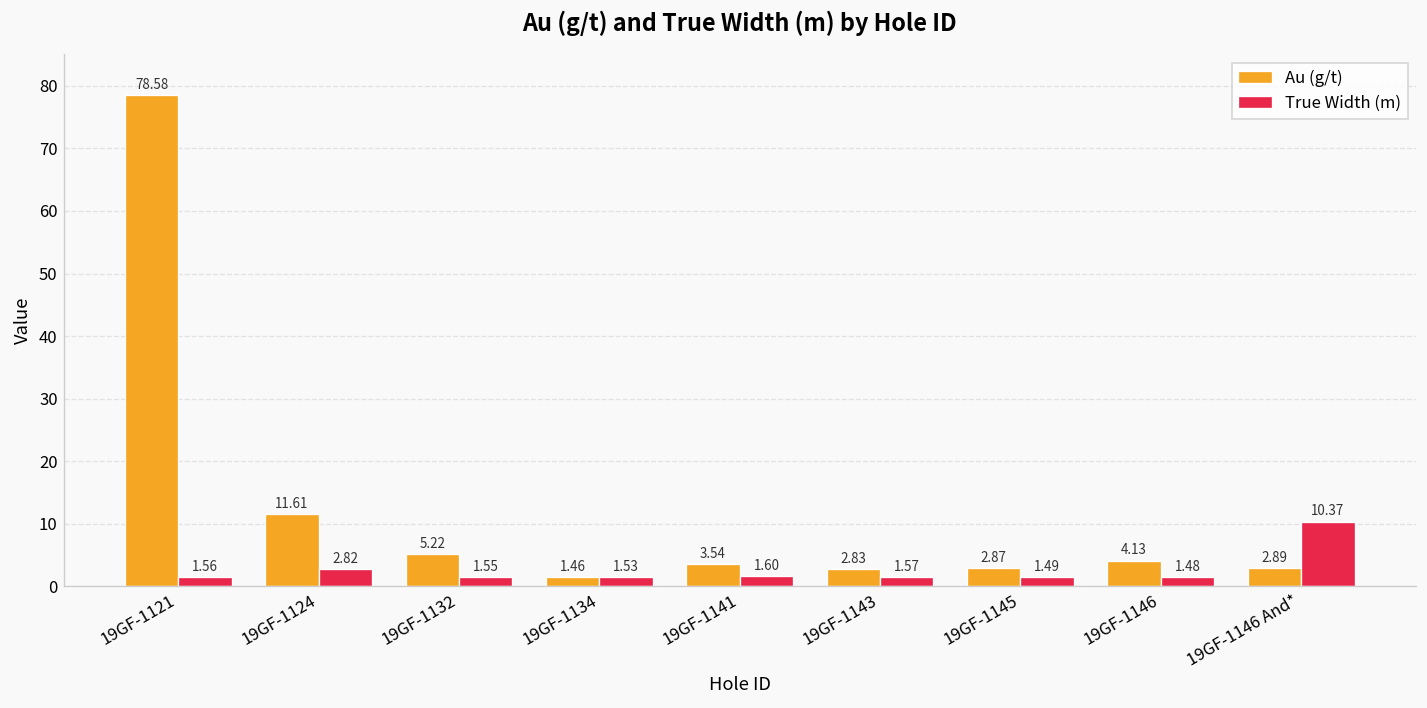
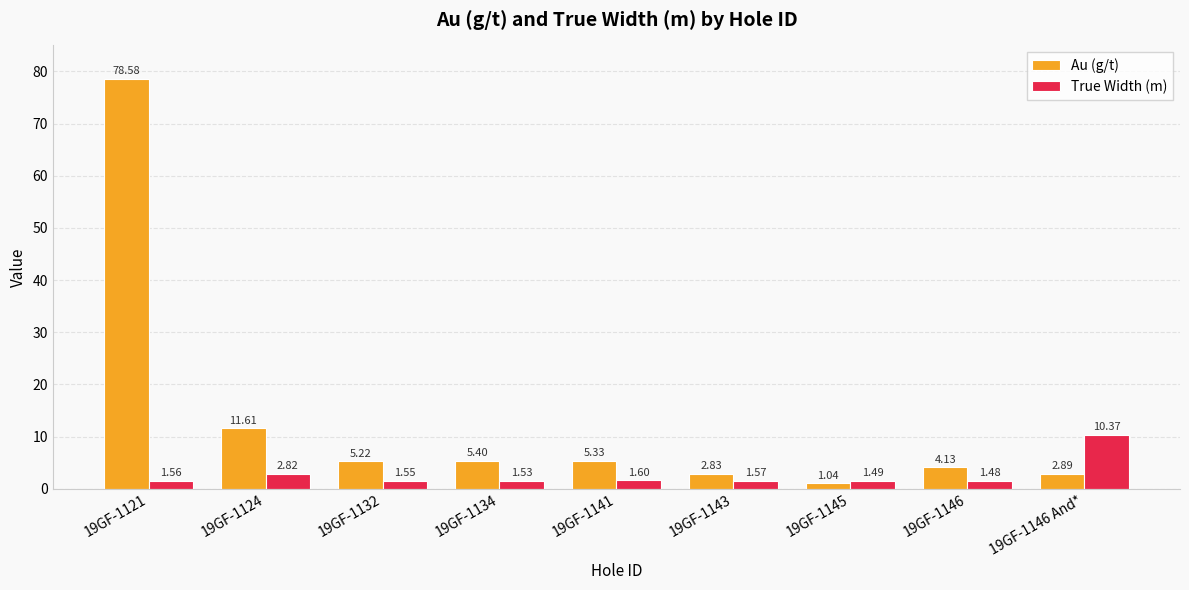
  {
    "Au (g/t)": {
      "19GF-1121": 78.58,
      "19GF-1124": 11.61,
      "19GF-1132": 5.22,
-     "19GF-1134": 1.46,
-     "19GF-1141": 3.54,
+     "19GF-1134": 5.40,
+     "19GF-1141": 5.33,
      "19GF-1143": 2.83,
-     "19GF-1145": 2.87,
+     "19GF-1145": 1.04,
      "19GF-1146": 4.13,
      "19GF-1146 And*": 2.89
    },
    "True Width (m)": {
      "19GF-1121": 1.56,
      "19GF-1124": 2.82,
      "19GF-1132": 1.55,
      "19GF-1134": 1.53,
      "19GF-1141": 1.60,
      "19GF-1143": 1.57,
      "19GF-1145": 1.49,
      "19GF-1146": 1.48,
      "19GF-1146 And*": 10.37
    }
  }
